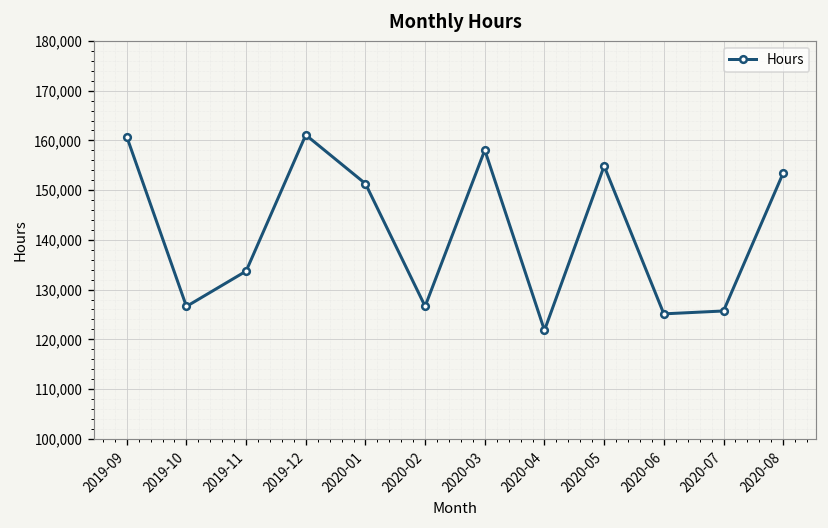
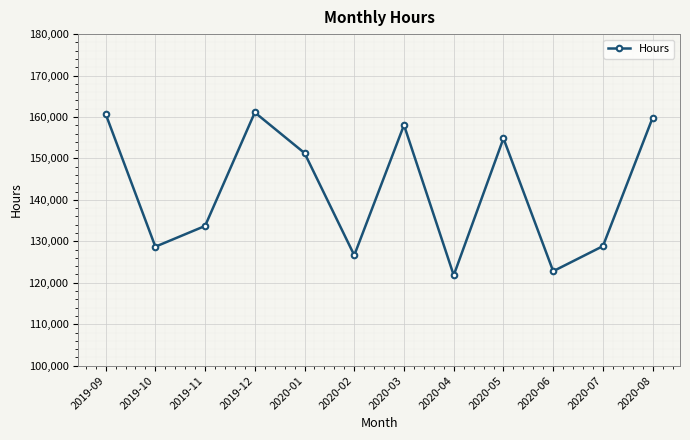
  {
    "2019-09": "161,000",
-   "2019-10": "127,000",
+   "2019-10": "129,000",
    "2019-11": "134,000",
    "2019-12": "161,000",
    "2020-01": "151,000",
    "2020-02": "127,000",
    "2020-03": "158,000",
    "2020-04": "122,000",
    "2020-05": "155,000",
-   "2020-06": "125,000",
-   "2020-07": "126,000",
-   "2020-08": "153,000"
+   "2020-06": "123,000",
+   "2020-07": "129,000",
+   "2020-08": "160,000"
  }
